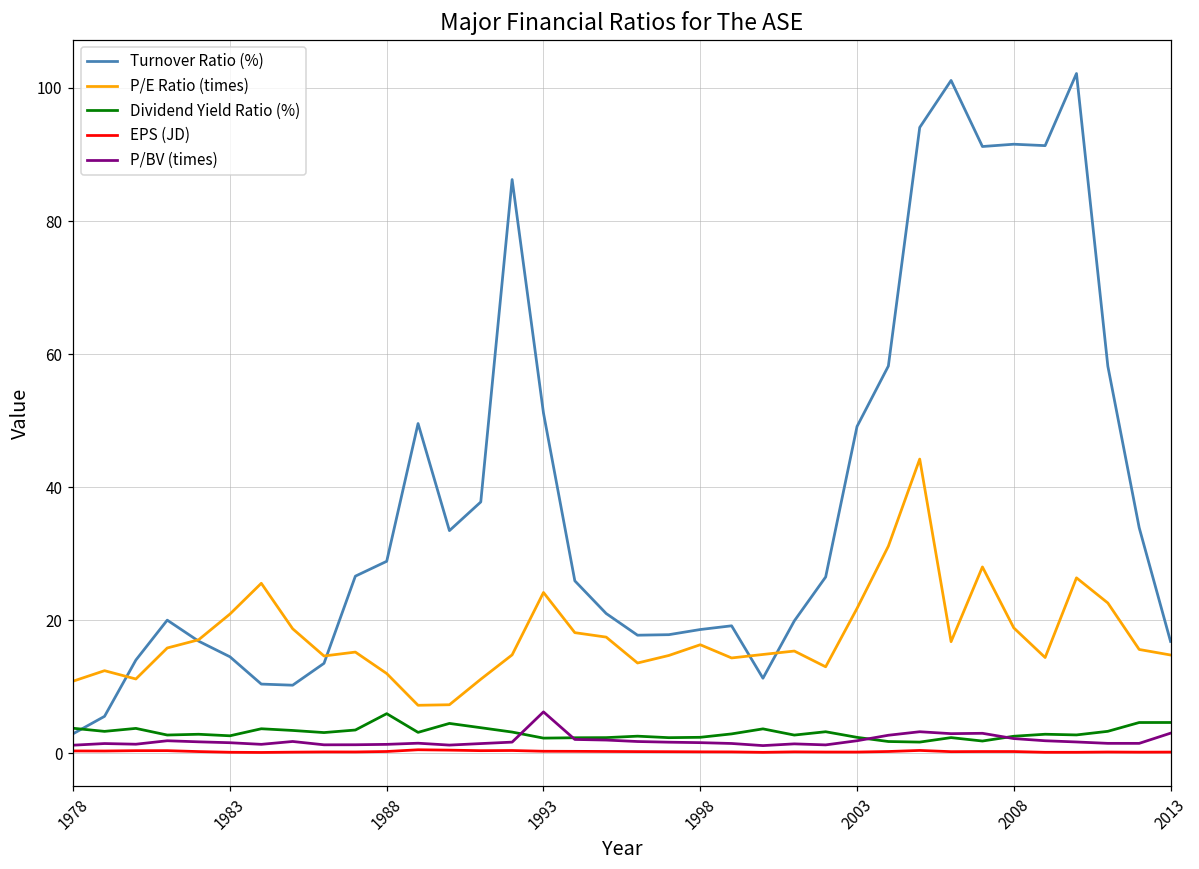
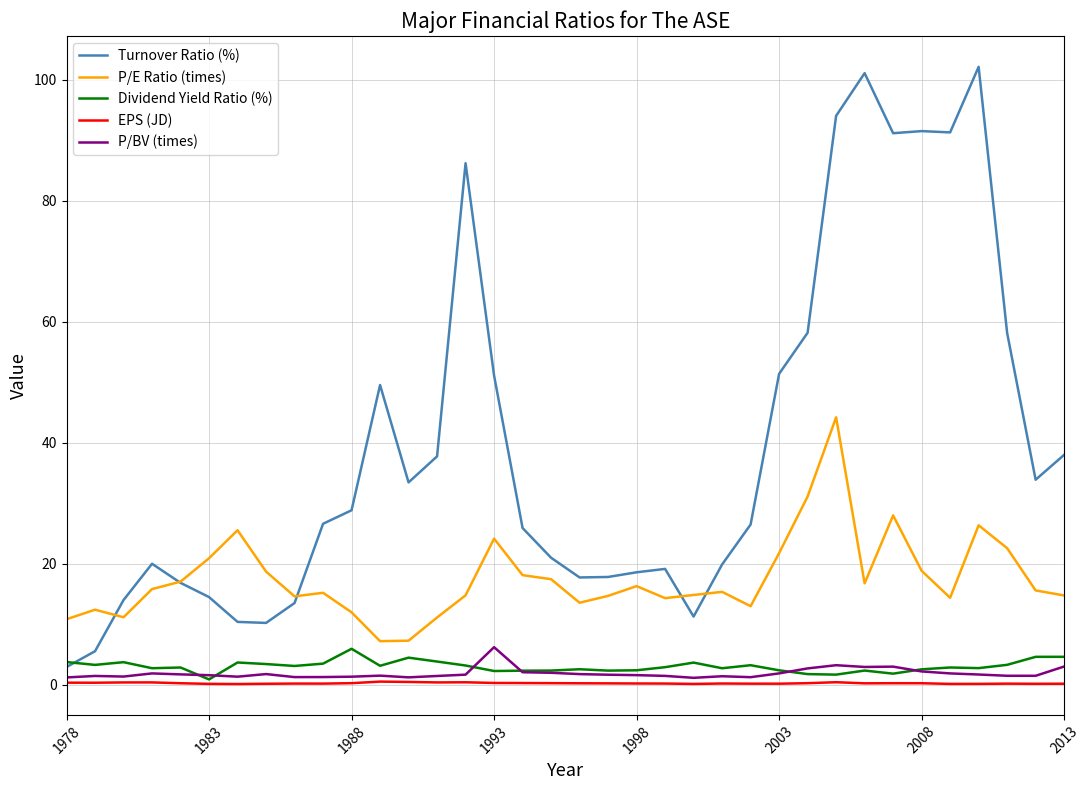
  {
    "Turnover Ratio (%)": {
      "1978": 3,
      "1983": 14,
      "1988": 29,
      "1993": 51,
      "1998": 19,
-     "2003": 49,
+     "2003": 51,
      "2008": 92,
-     "2013": 17
+     "2013": 38
    },
    "P/E Ratio (times)": {
      "1978": 11,
      "1983": 21,
      "1988": 12,
      "1993": 24,
      "1998": 16,
      "2003": 22,
      "2008": 19,
      "2013": 15
    },
    "Dividend Yield Ratio (%)": {
      "1978": 4,
-     "1983": 3,
+     "1983": 1,
      "1988": 6,
      "1993": 2,
      "1998": 2,
      "2003": 2,
      "2013": 5
    },
    "EPS (JD)": {
      "1978": 0,
      "1983": 0,
      "1988": 0,
      "1993": 0,
      "1998": 0,
      "2003": 0,
      "2008": 0,
      "2013": 0
    },
    "P/BV (times)": {
      "1978": 1,
      "1983": 2,
      "1988": 1,
      "1993": 6,
      "1998": 2,
      "2003": 2,
      "2013": 3
    }
  }
